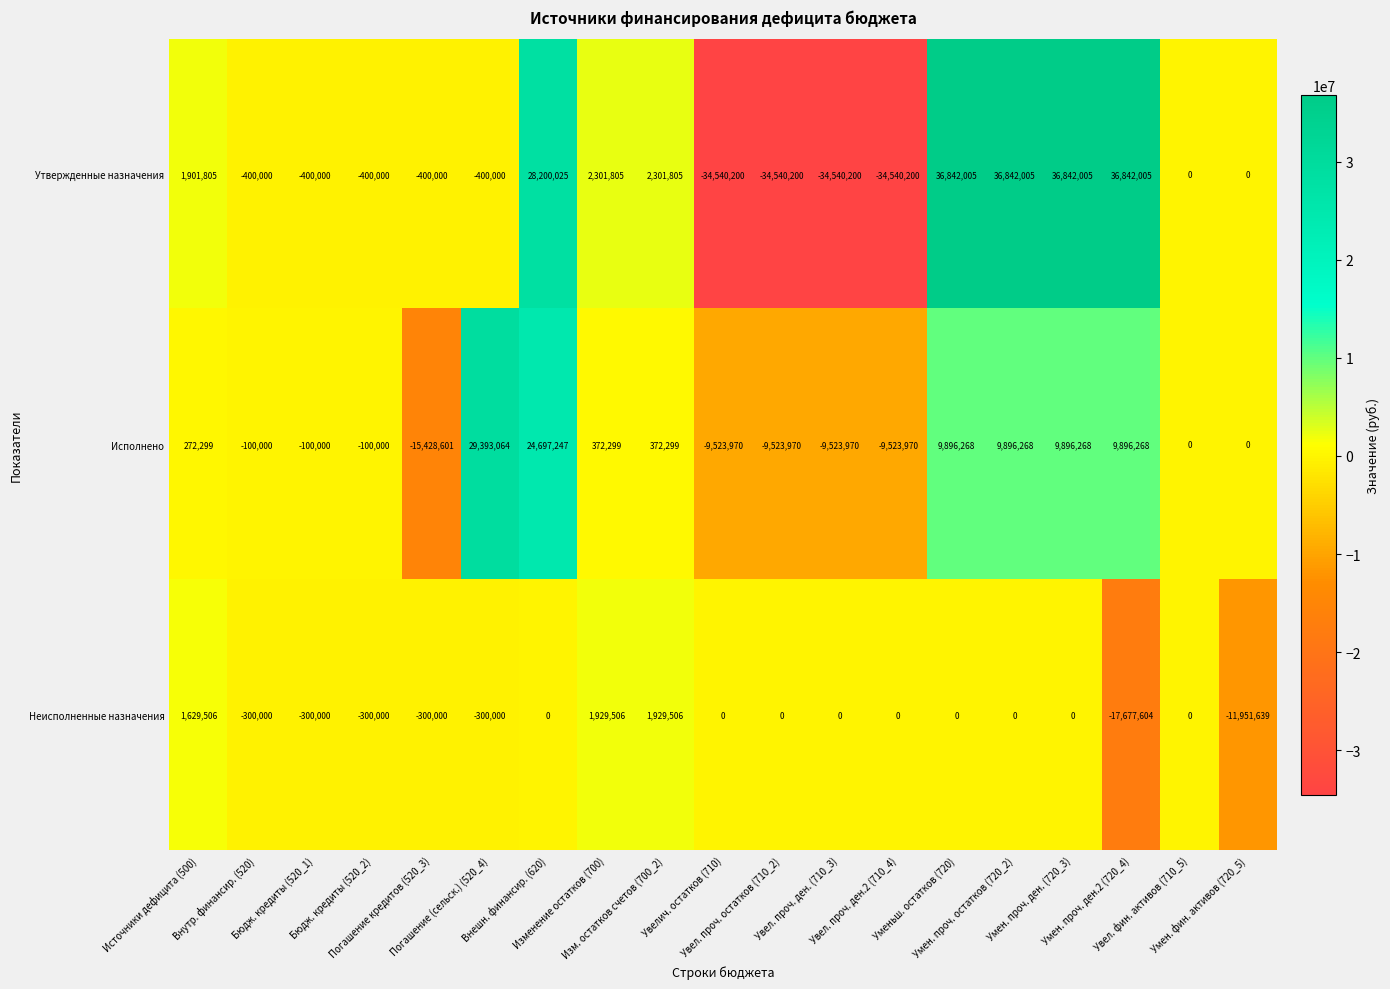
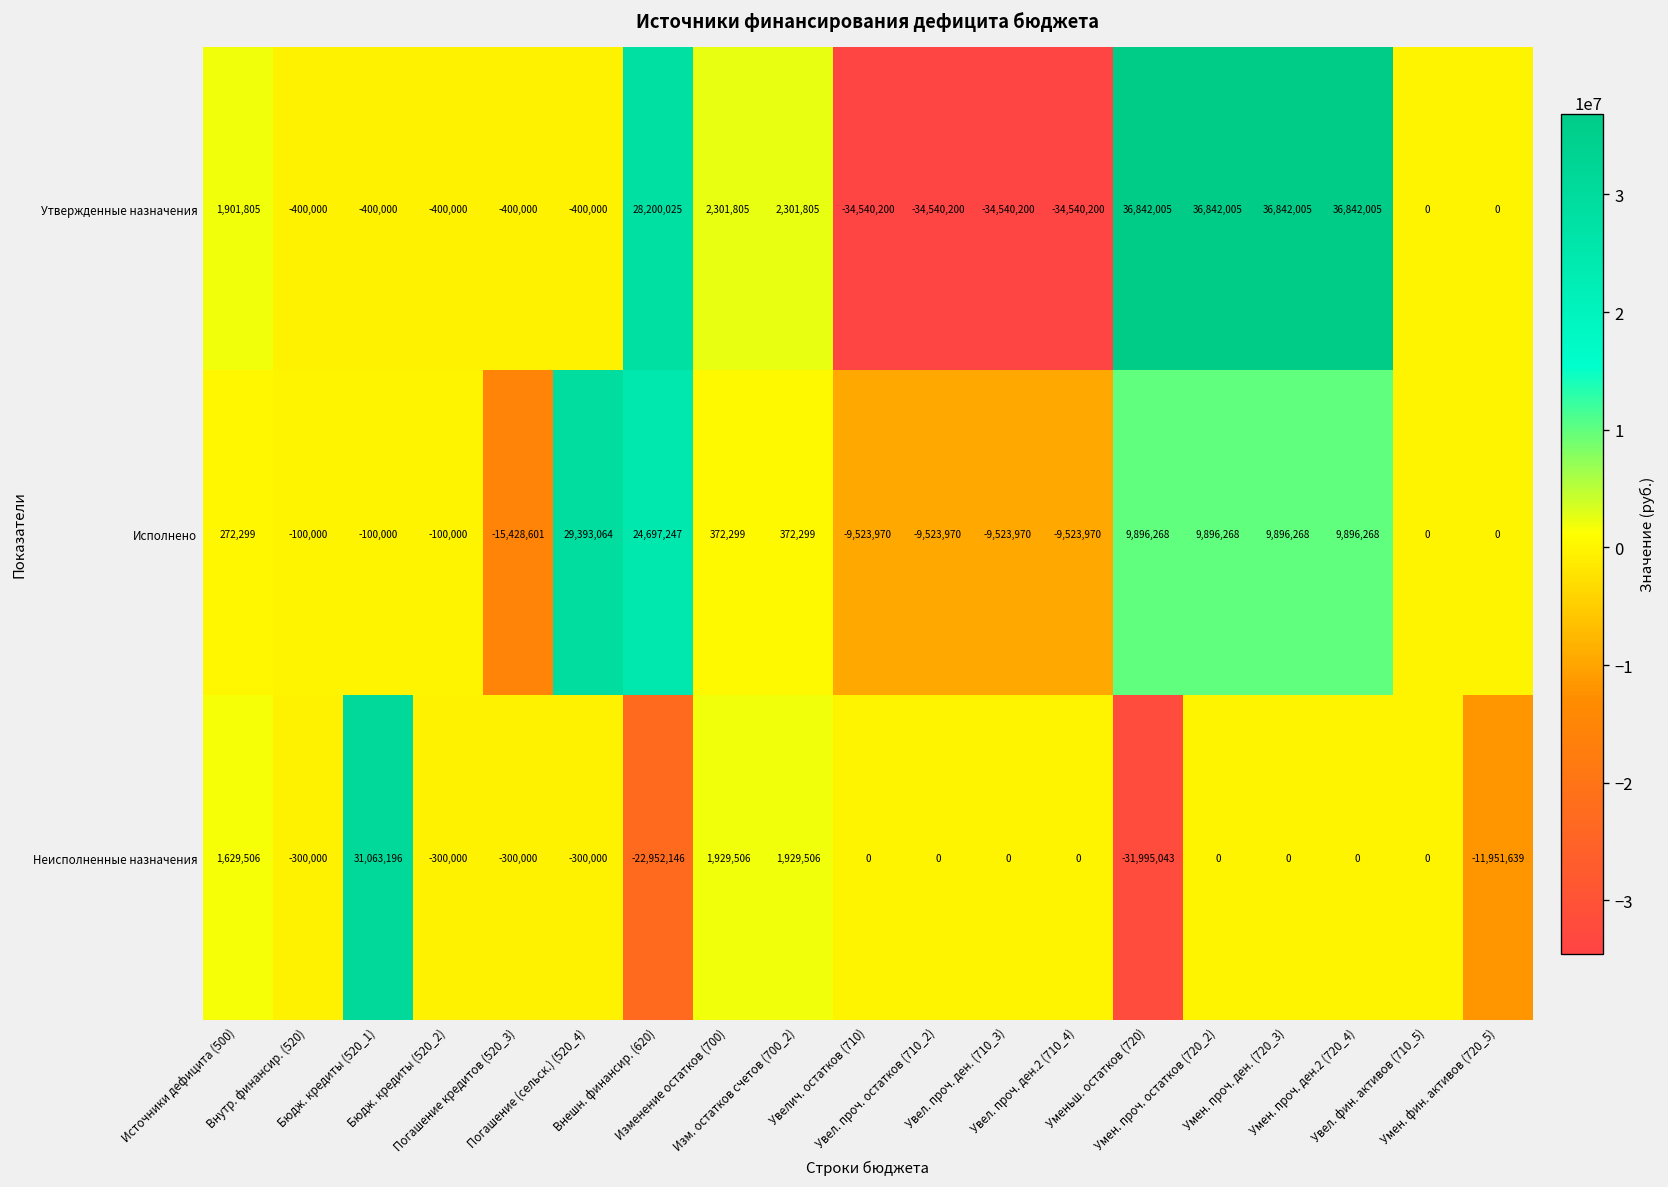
  {
    "Утвержденные назначения": {
      "Источники дефицита (500)": "1,901,805",
      "Внутр. финансир. (520)": "-400,000",
      "Бюдж. кредиты (520_1)": "-400,000",
      "Бюдж. кредиты (520_2)": "-400,000",
      "Погашение кредитов (520_3)": "-400,000",
      "Погашение (сельск.) (520_4)": "-400,000",
      "Внешн. финансир. (620)": "28,200,025",
      "Изменение остатков (700)": "2,301,805",
      "Изм. остатков счетов (700_2)": "2,301,805",
      "Увелич. остатков (710)": "-34,540,200",
      "Увел. проч. остатков (710_2)": "-34,540,200",
      "Увел. проч. ден. (710_3)": "-34,540,200",
      "Увел. проч. ден.2 (710_4)": "-34,540,200",
      "Уменьш. остатков (720)": "36,842,005",
      "Умен. проч. остатков (720_2)": "36,842,005",
      "Умен. проч. ден. (720_3)": "36,842,005",
      "Умен. проч. ден.2 (720_4)": "36,842,005",
      "Увел. фин. активов (710_5)": "0",
      "Умен. фин. активов (720_5)": "0"
    },
    "Исполнено": {
      "Источники дефицита (500)": "272,299",
      "Внутр. финансир. (520)": "-100,000",
      "Бюдж. кредиты (520_1)": "-100,000",
      "Бюдж. кредиты (520_2)": "-100,000",
      "Погашение кредитов (520_3)": "-15,428,601",
      "Погашение (сельск.) (520_4)": "29,393,064",
      "Внешн. финансир. (620)": "24,697,247",
      "Изменение остатков (700)": "372,299",
      "Изм. остатков счетов (700_2)": "372,299",
      "Увелич. остатков (710)": "-9,523,970",
      "Увел. проч. остатков (710_2)": "-9,523,970",
      "Увел. проч. ден. (710_3)": "-9,523,970",
      "Увел. проч. ден.2 (710_4)": "-9,523,970",
      "Уменьш. остатков (720)": "9,896,268",
      "Умен. проч. остатков (720_2)": "9,896,268",
      "Умен. проч. ден. (720_3)": "9,896,268",
      "Умен. проч. ден.2 (720_4)": "9,896,268",
      "Увел. фин. активов (710_5)": "0",
      "Умен. фин. активов (720_5)": "0"
    },
    "Неисполненные назначения": {
      "Источники дефицита (500)": "1,629,506",
      "Внутр. финансир. (520)": "-300,000",
-     "Бюдж. кредиты (520_1)": "-300,000",
+     "Бюдж. кредиты (520_1)": "31,063,196",
      "Бюдж. кредиты (520_2)": "-300,000",
      "Погашение кредитов (520_3)": "-300,000",
      "Погашение (сельск.) (520_4)": "-300,000",
-     "Внешн. финансир. (620)": "0",
+     "Внешн. финансир. (620)": "-22,952,146",
      "Изменение остатков (700)": "1,929,506",
      "Изм. остатков счетов (700_2)": "1,929,506",
      "Увелич. остатков (710)": "0",
      "Увел. проч. остатков (710_2)": "0",
      "Увел. проч. ден. (710_3)": "0",
      "Увел. проч. ден.2 (710_4)": "0",
-     "Уменьш. остатков (720)": "0",
+     "Уменьш. остатков (720)": "-31,995,043",
      "Умен. проч. остатков (720_2)": "0",
      "Умен. проч. ден. (720_3)": "0",
-     "Умен. проч. ден.2 (720_4)": "-17,677,604",
+     "Умен. проч. ден.2 (720_4)": "0",
      "Увел. фин. активов (710_5)": "0",
      "Умен. фин. активов (720_5)": "-11,951,639"
    }
  }
